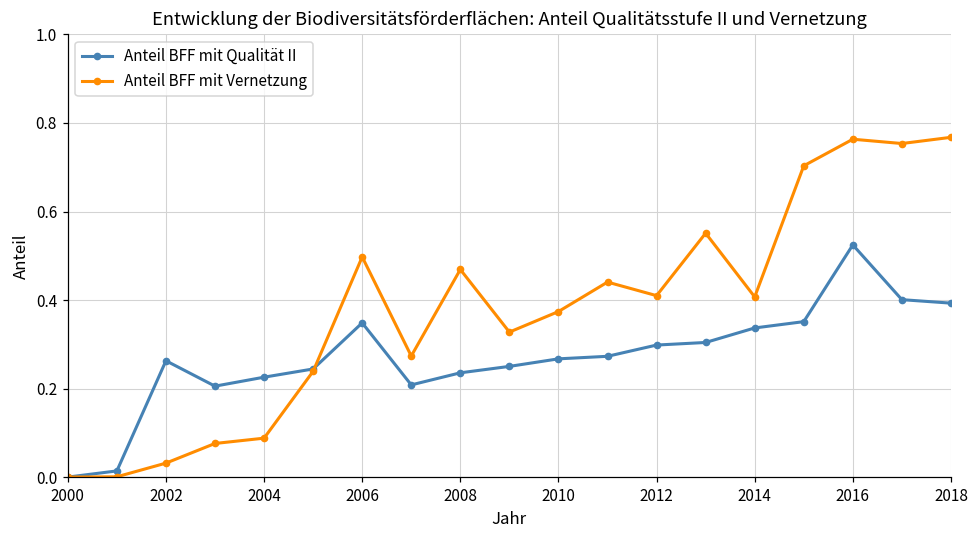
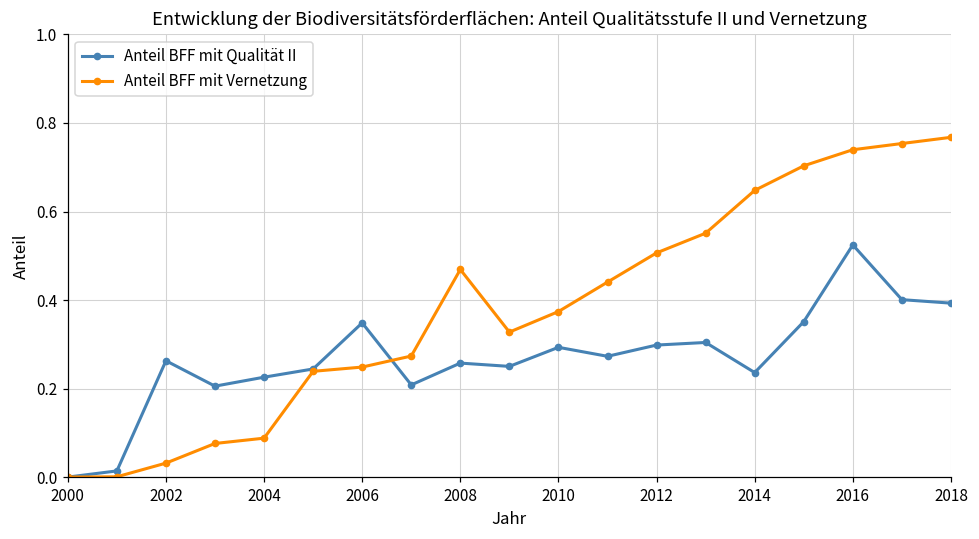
  {
    "Anteil BFF mit Qualität II": {
      "2002": 0.26,
      "2004": 0.23,
      "2006": 0.35,
-     "2008": 0.24,
-     "2010": 0.27,
+     "2008": 0.26,
+     "2010": 0.29,
      "2012": 0.30,
-     "2014": 0.34,
+     "2014": 0.24,
      "2016": 0.52,
      "2018": 0.39
    },
    "Anteil BFF mit Vernetzung": {
      "2002": 0.03,
      "2004": 0.09,
-     "2006": 0.50,
+     "2006": 0.25,
      "2008": 0.47,
      "2010": 0.37,
-     "2012": 0.41,
-     "2014": 0.41,
-     "2016": 0.76,
+     "2012": 0.51,
+     "2014": 0.65,
+     "2016": 0.74,
      "2018": 0.77
    }
  }
